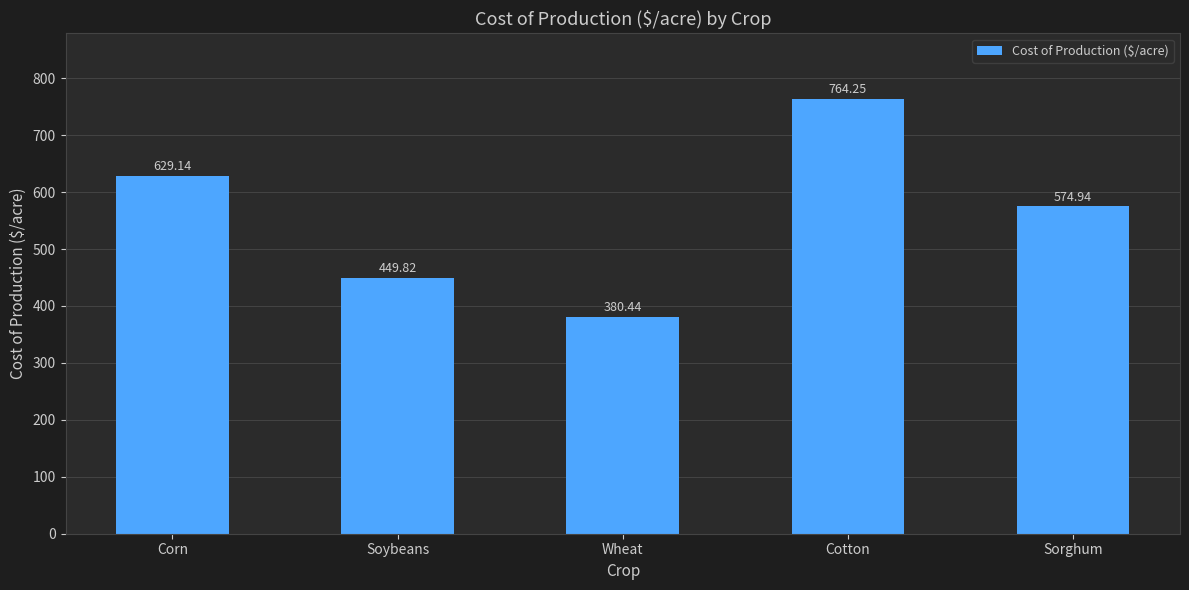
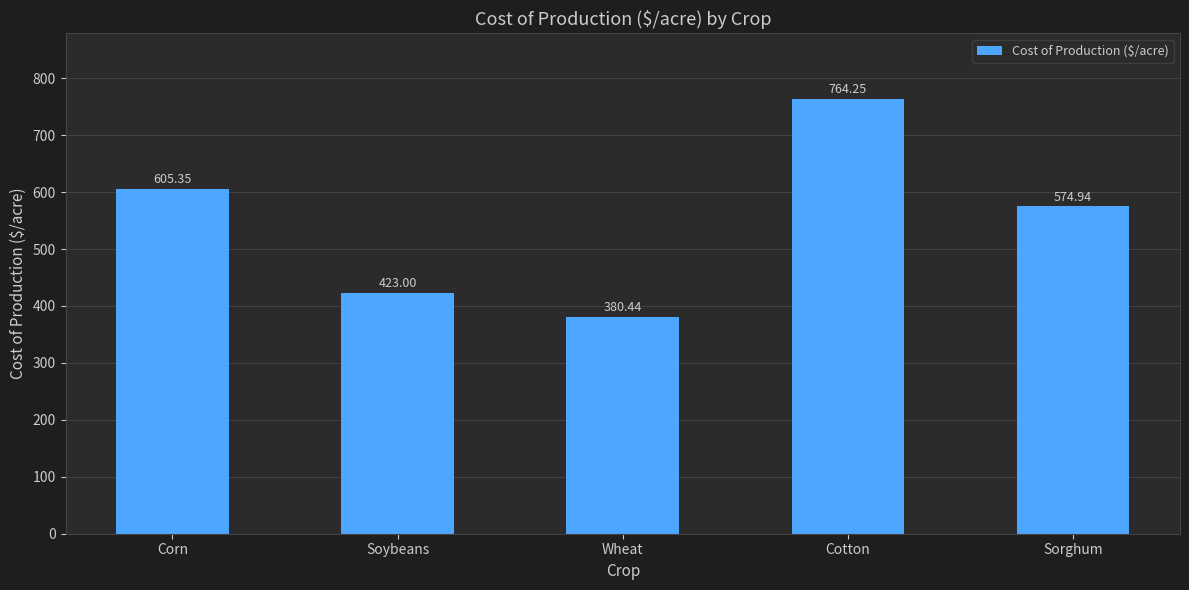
  {
-   "Corn": 629.14,
-   "Soybeans": 449.82,
+   "Corn": 605.35,
+   "Soybeans": 423.00,
    "Wheat": 380.44,
    "Cotton": 764.25,
    "Sorghum": 574.94
  }
